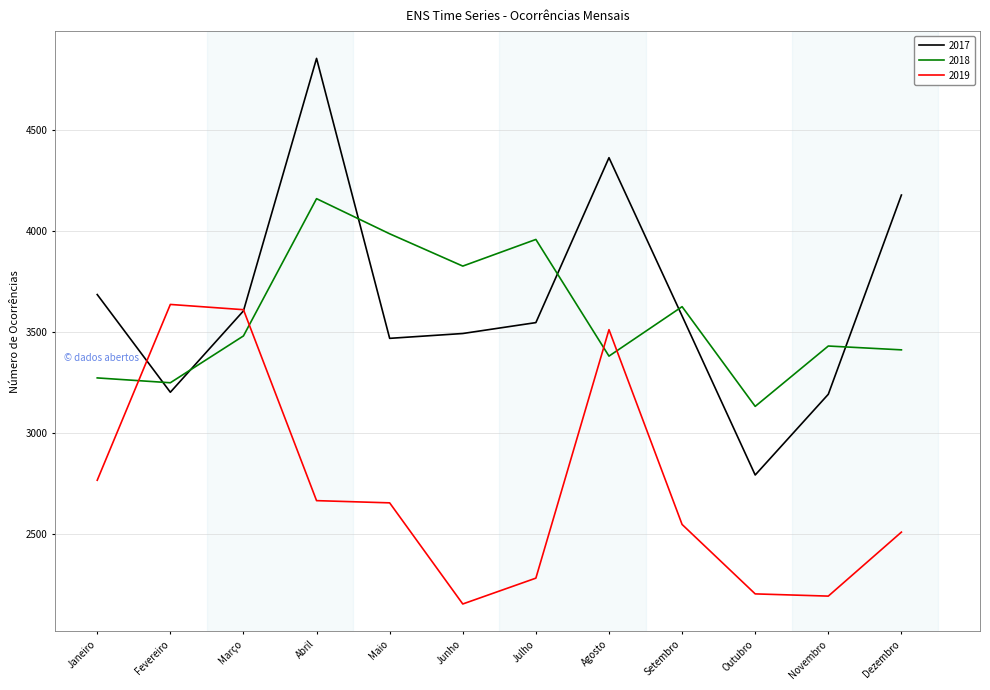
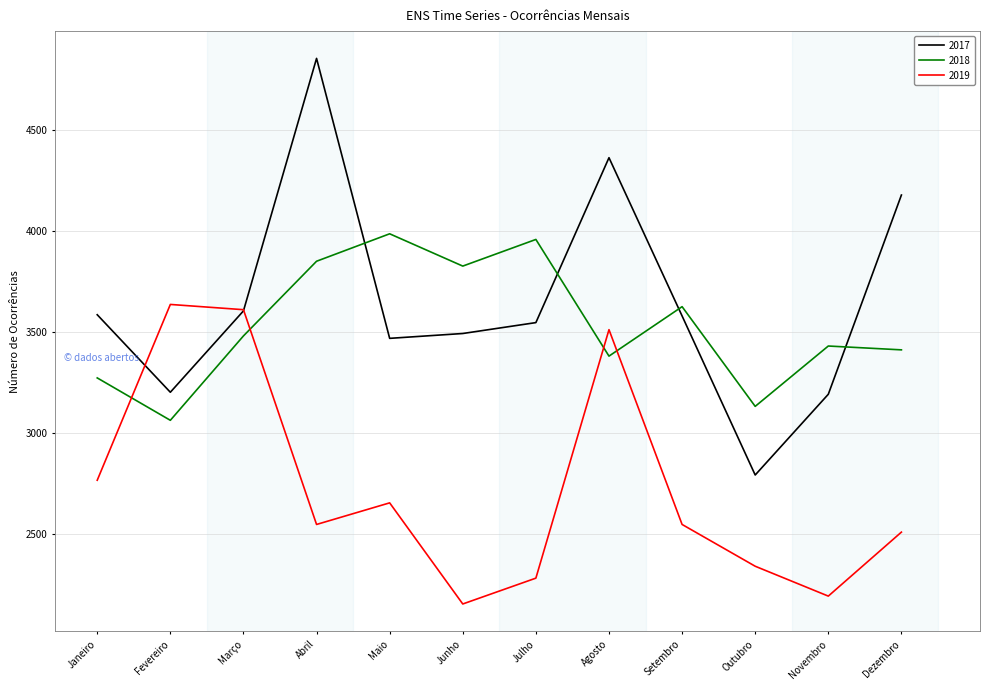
  {
    "2017": {
-     "Janeiro": 3690,
+     "Janeiro": 3590,
      "Fevereiro": 3200,
      "Abril": 4860,
      "Maio": 3470,
      "Junho": 3490,
      "Julho": 3550,
      "Agosto": 4370,
      "Setembro": 3580,
      "Outubro": 2790,
      "Novembro": 3190,
      "Dezembro": 4180
    },
    "2018": {
      "Janeiro": 3270,
-     "Fevereiro": 3250,
+     "Fevereiro": 3060,
      "Março": 3480,
-     "Abril": 4160,
+     "Abril": 3850,
      "Maio": 3990,
      "Junho": 3830,
      "Julho": 3960,
      "Agosto": 3380,
      "Setembro": 3630,
      "Outubro": 3130,
      "Novembro": 3430,
      "Dezembro": 3410
    },
    "2019": {
      "Janeiro": 2770,
      "Fevereiro": 3640,
-     "Abril": 2670,
+     "Abril": 2550,
      "Maio": 2660,
      "Junho": 2150,
      "Julho": 2280,
      "Agosto": 3510,
      "Setembro": 2550,
-     "Outubro": 2200,
+     "Outubro": 2340,
      "Novembro": 2190,
      "Dezembro": 2510
    }
  }
